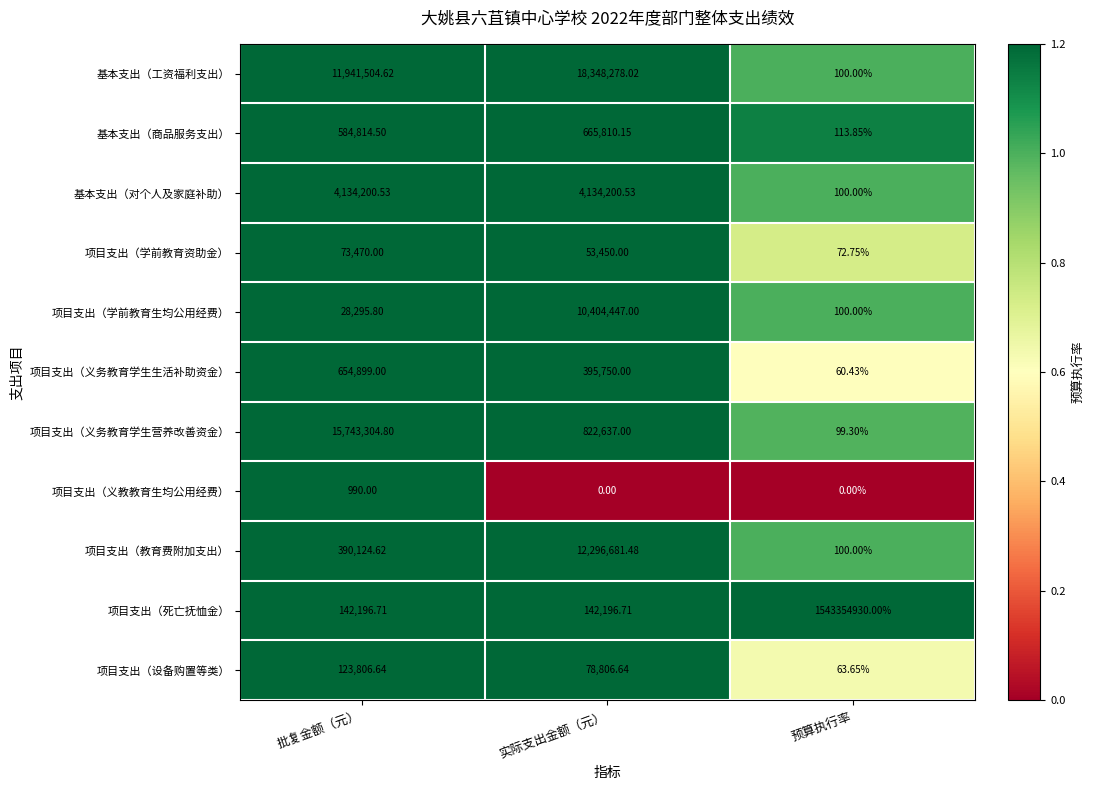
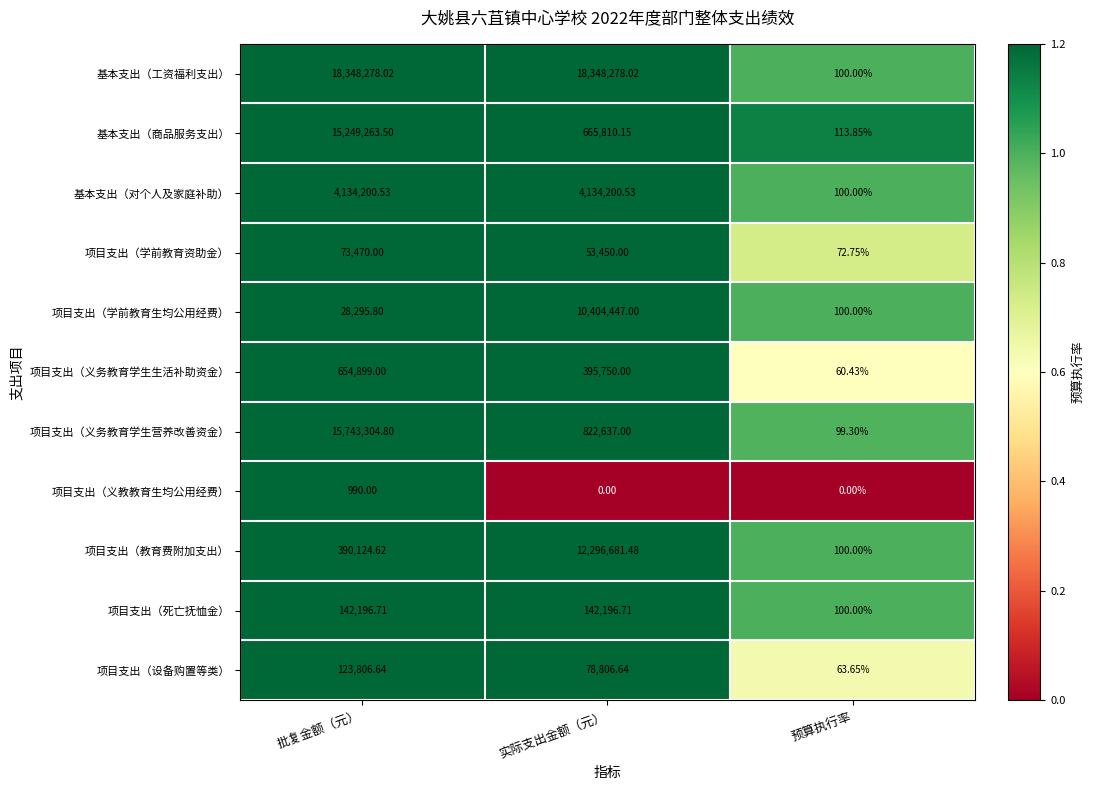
  {
    "基本支出（工资福利支出）": {
-     "批复金额（元）": "11,941,504.62",
+     "批复金额（元）": "18,348,278.02",
      "实际支出金额（元）": "18,348,278.02",
      "预算执行率": "100.00%"
    },
    "基本支出（商品服务支出）": {
-     "批复金额（元）": "584,814.50",
+     "批复金额（元）": "15,249,263.50",
      "实际支出金额（元）": "665,810.15",
      "预算执行率": "113.85%"
    },
    "基本支出（对个人及家庭补助）": {
      "批复金额（元）": "4,134,200.53",
      "实际支出金额（元）": "4,134,200.53",
      "预算执行率": "100.00%"
    },
    "项目支出（学前教育资助金）": {
      "批复金额（元）": "73,470.00",
      "实际支出金额（元）": "53,450.00",
      "预算执行率": "72.75%"
    },
    "项目支出（学前教育生均公用经费）": {
      "批复金额（元）": "28,295.80",
      "实际支出金额（元）": "10,404,447.00",
      "预算执行率": "100.00%"
    },
    "项目支出（义务教育学生生活补助资金）": {
      "批复金额（元）": "654,899.00",
      "实际支出金额（元）": "395,750.00",
      "预算执行率": "60.43%"
    },
    "项目支出（义务教育学生营养改善资金）": {
      "批复金额（元）": "15,743,304.80",
      "实际支出金额（元）": "822,637.00",
      "预算执行率": "99.30%"
    },
    "项目支出（义教教育生均公用经费）": {
      "批复金额（元）": "990.00",
      "实际支出金额（元）": "0.00",
      "预算执行率": "0.00%"
    },
    "项目支出（教育费附加支出）": {
      "批复金额（元）": "390,124.62",
      "实际支出金额（元）": "12,296,681.48",
      "预算执行率": "100.00%"
    },
    "项目支出（死亡抚恤金）": {
      "批复金额（元）": "142,196.71",
      "实际支出金额（元）": "142,196.71",
-     "预算执行率": "1543354930.00%"
+     "预算执行率": "100.00%"
    },
    "项目支出（设备购置等类）": {
      "批复金额（元）": "123,806.64",
      "实际支出金额（元）": "78,806.64",
      "预算执行率": "63.65%"
    }
  }
